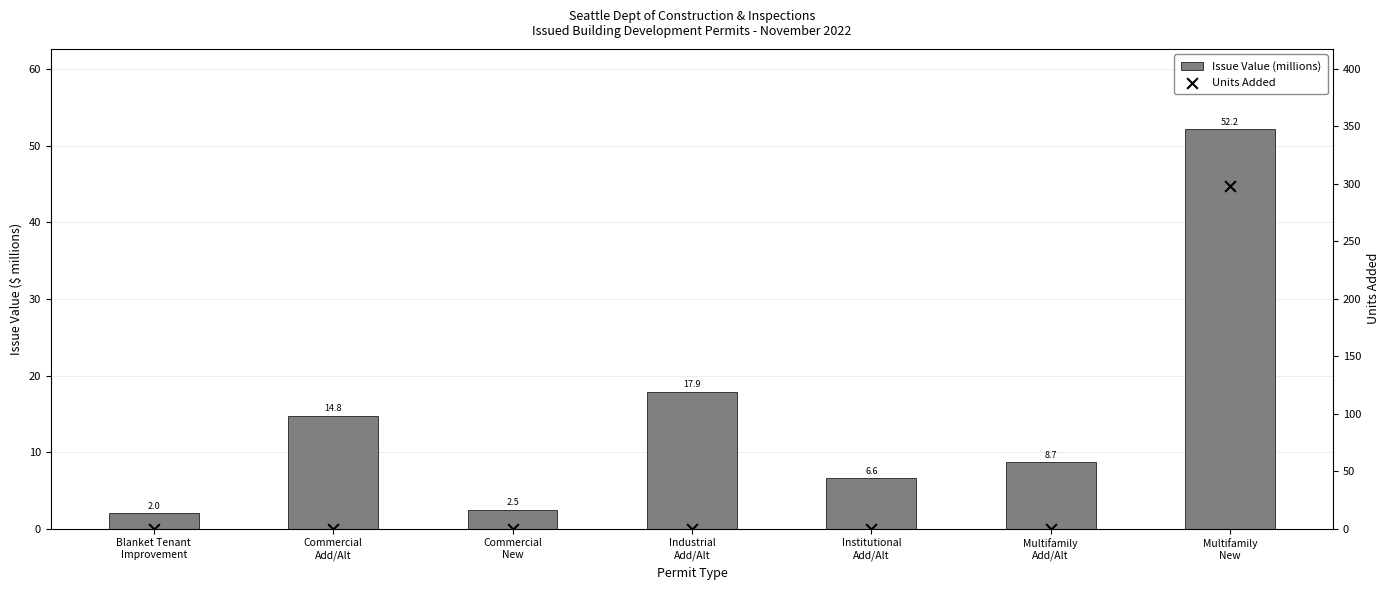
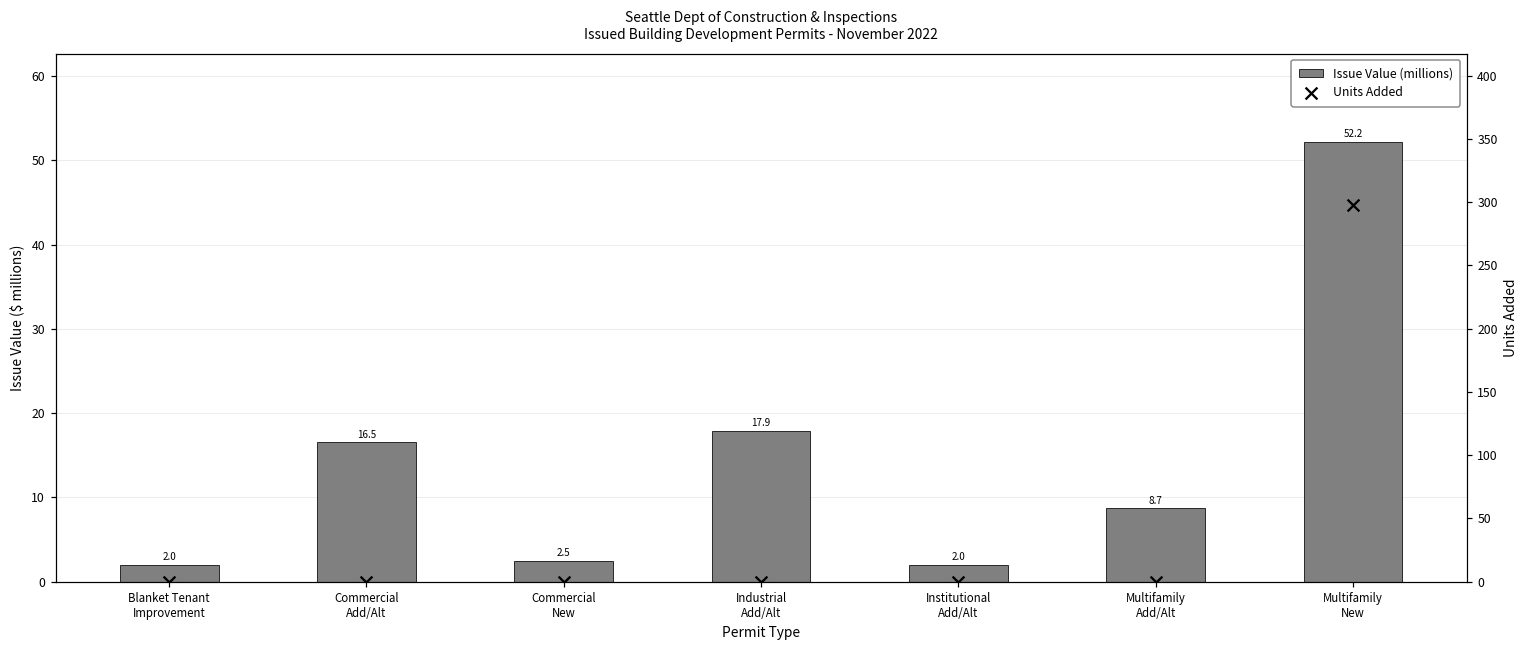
  {
    "Issue Value (millions)": {
      "Blanket Tenant Improvement": 2.0,
-     "Commercial Add/Alt": 14.8,
+     "Commercial Add/Alt": 16.5,
      "Commercial New": 2.5,
      "Industrial Add/Alt": 17.9,
-     "Institutional Add/Alt": 6.6,
+     "Institutional Add/Alt": 2.0,
      "Multifamily Add/Alt": 8.7,
      "Multifamily New": 52.2
    }
  }
